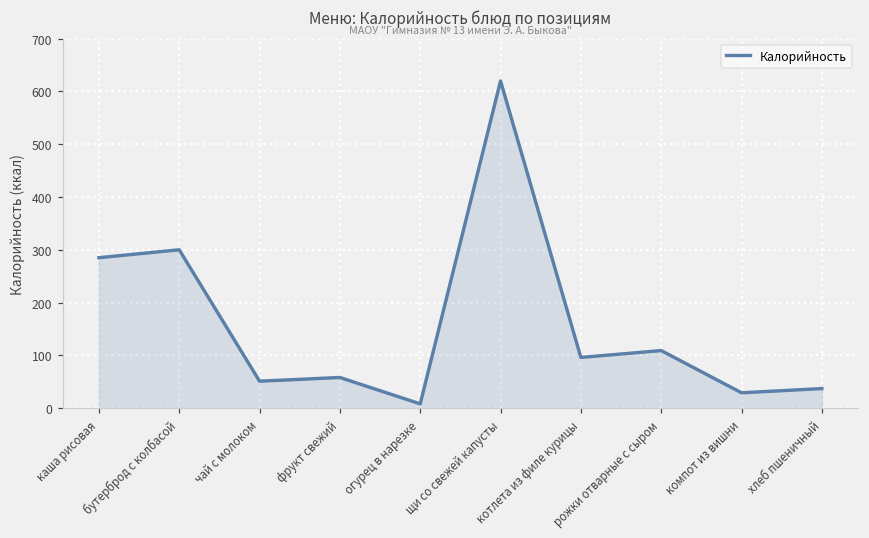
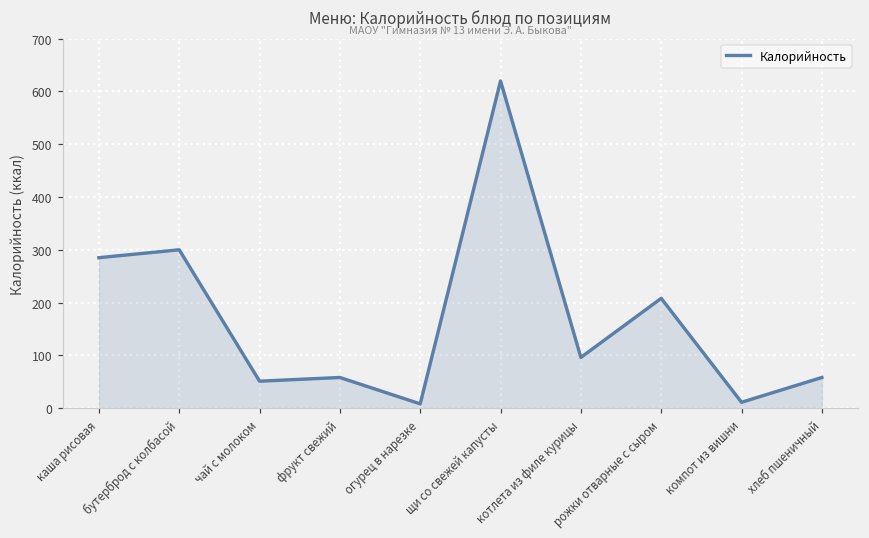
  {
    "каша рисовая": 290,
    "бутерброд с колбасой": 300,
    "чай с молоком": 50,
    "фрукт свежий": 60,
    "огурец в нарезке": 10,
    "щи со свежей капусты": 620,
    "котлета из филе курицы": 100,
-   "рожки отварные с сыром": 110,
-   "компот из вишни": 30,
-   "хлеб пшеничный": 40
+   "рожки отварные с сыром": 210,
+   "компот из вишни": 10,
+   "хлеб пшеничный": 60
  }
